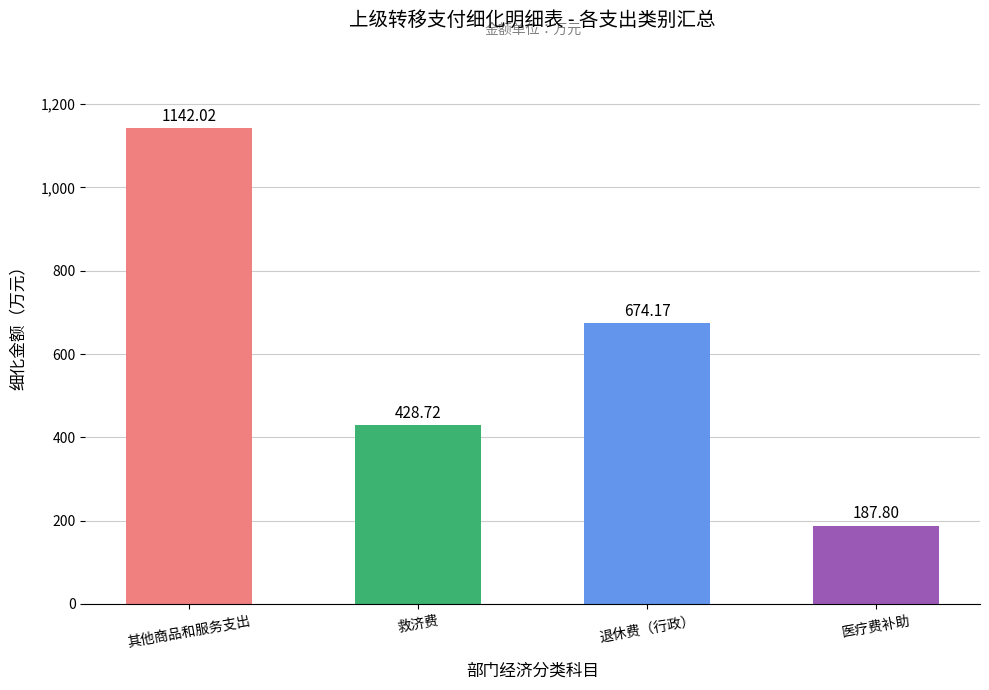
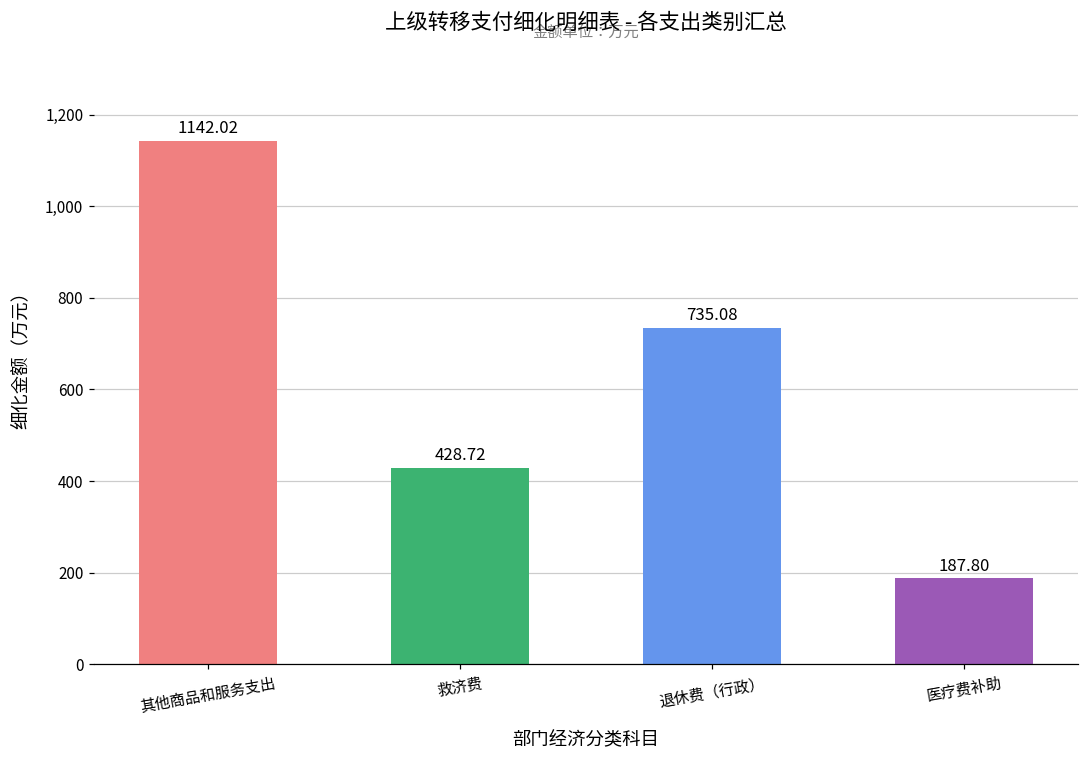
  {
    "其他商品和服务支出": 1142.02,
    "救济费": 428.72,
-   "退休费（行政）": 674.17,
+   "退休费（行政）": 735.08,
    "医疗费补助": 187.80
  }
